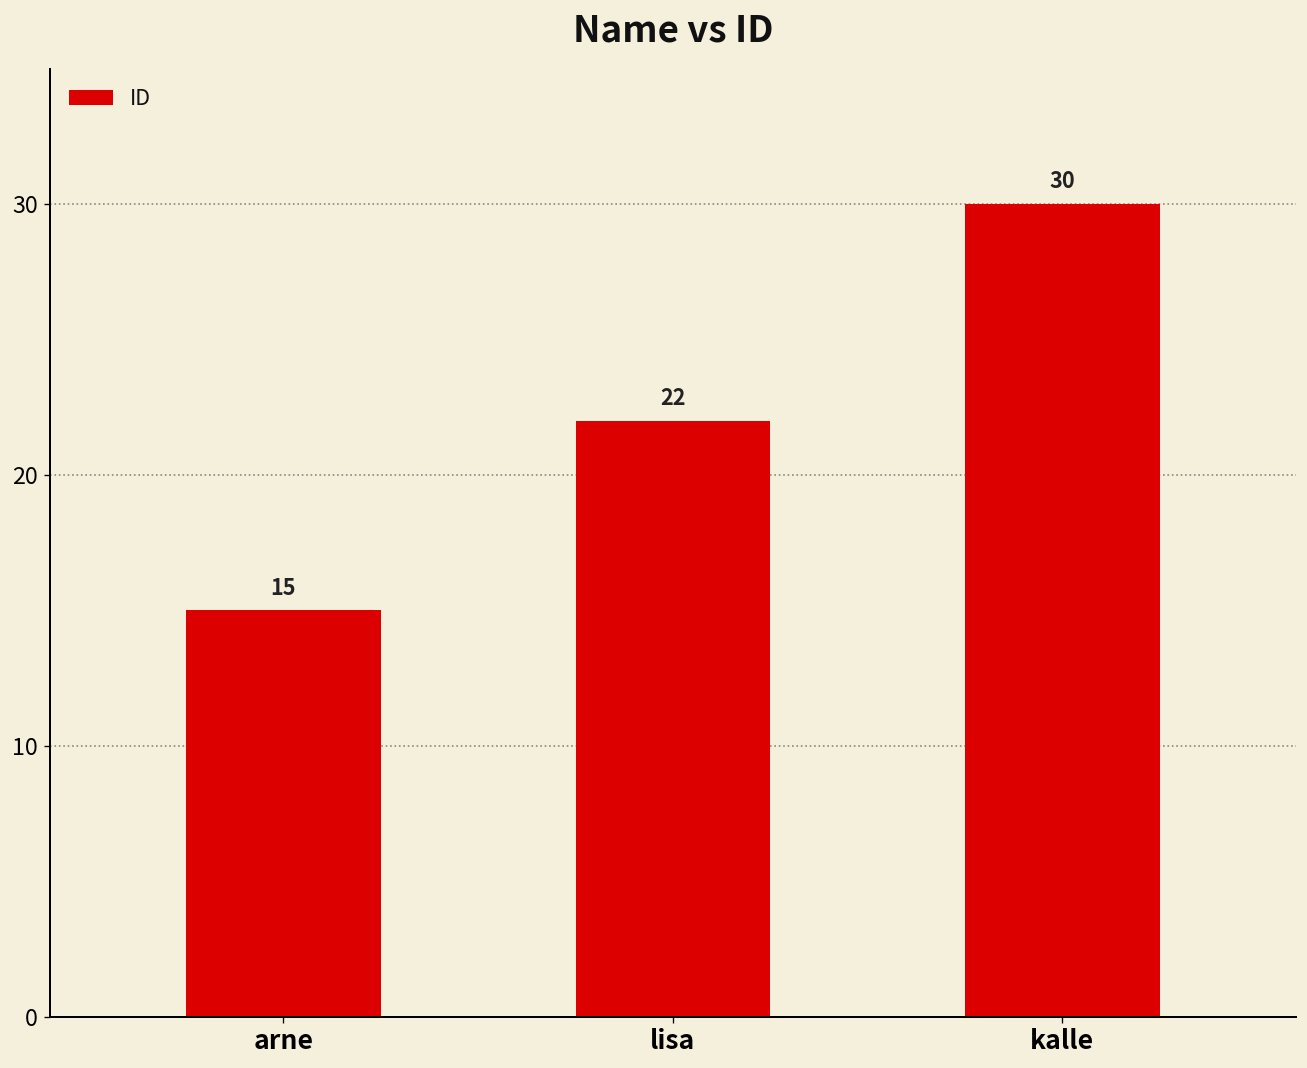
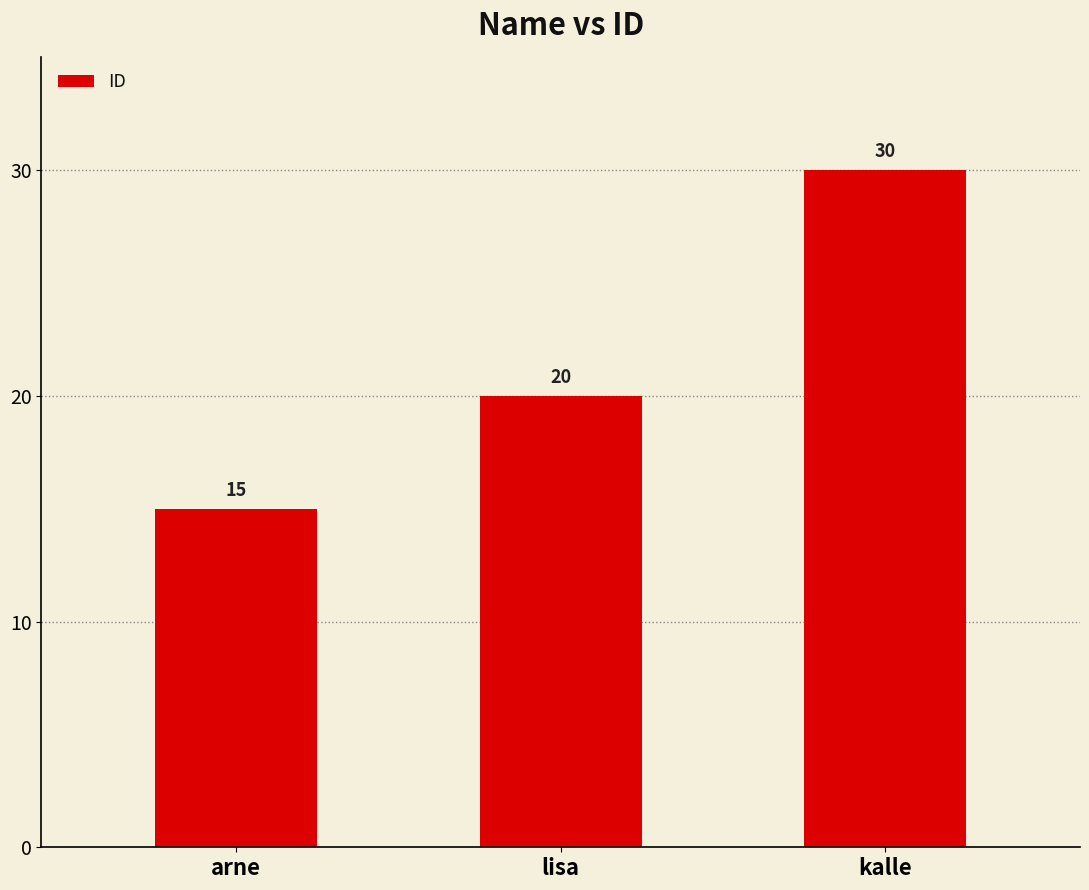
  {
    "arne": 15,
-   "lisa": 22,
+   "lisa": 20,
    "kalle": 30
  }
